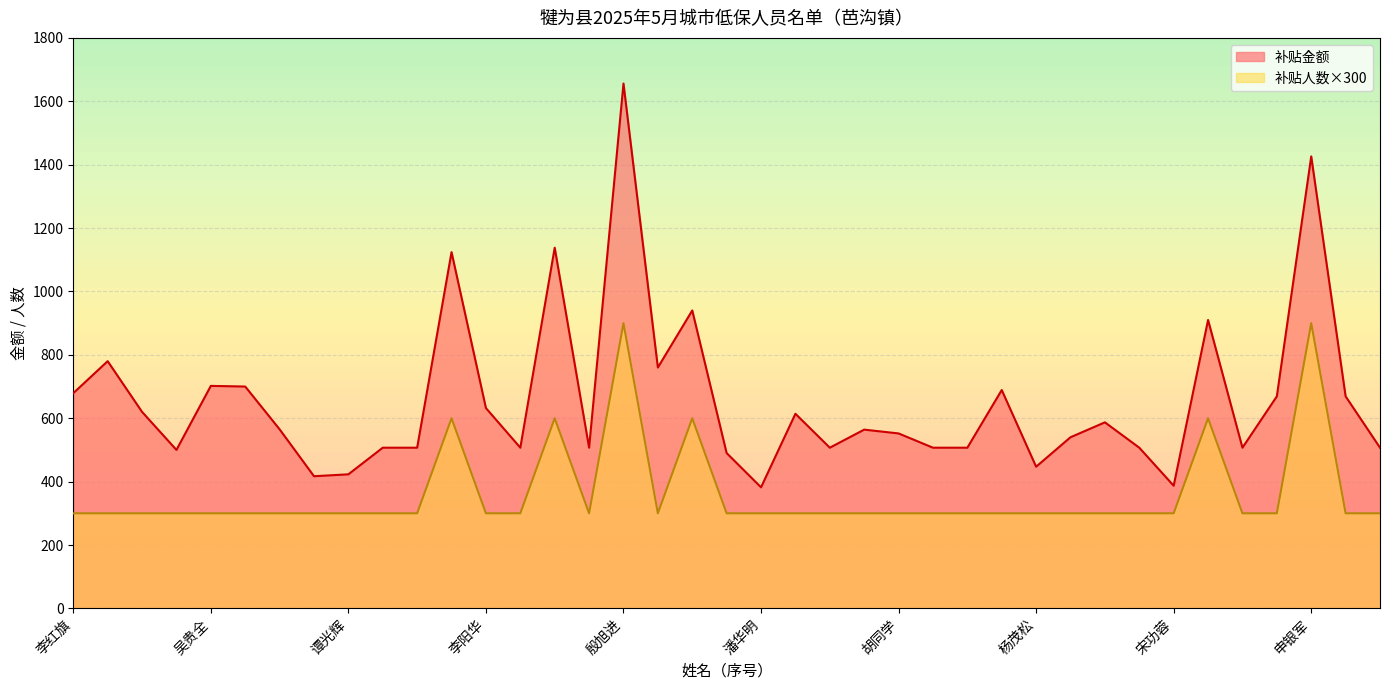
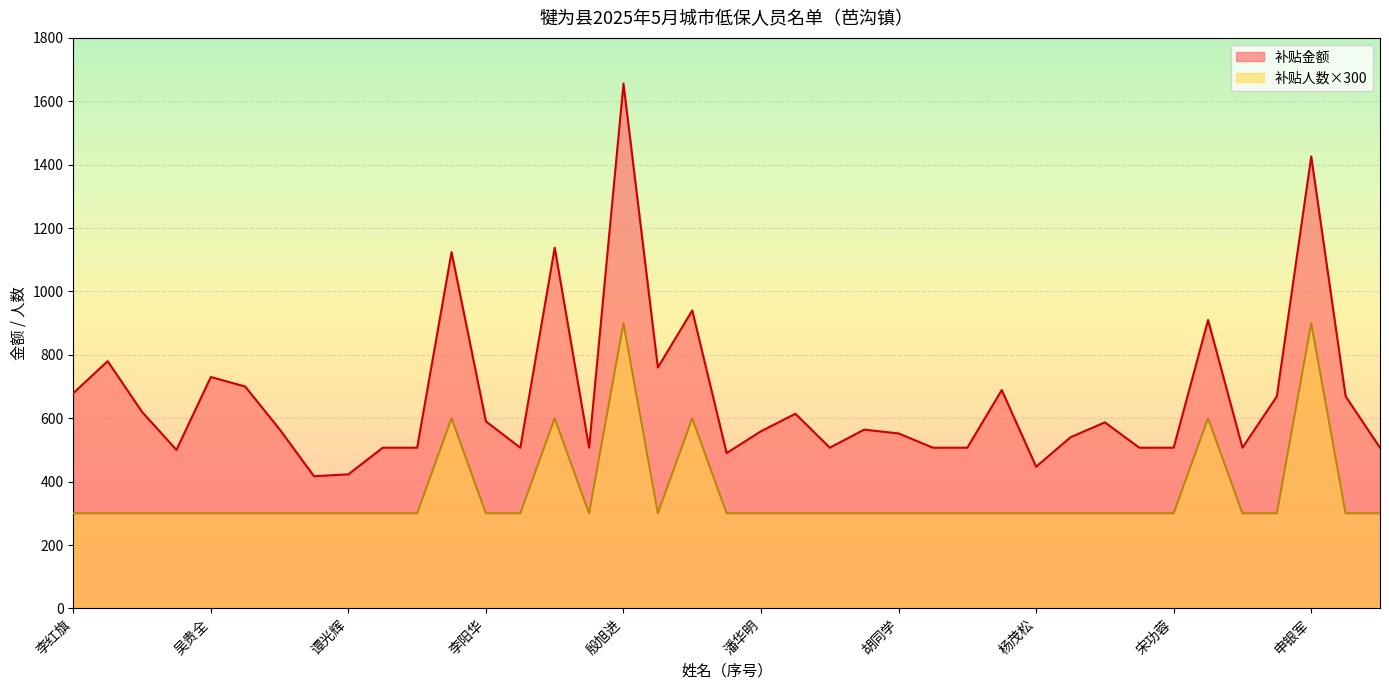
  {
    "补贴金额": {
      "李红旗": 680,
-     "吴贵全": 700,
+     "吴贵全": 730,
      "谭光辉": 420,
-     "李阳华": 630,
+     "李阳华": 590,
      "殷旭进": 1660,
-     "潘华明": 380,
+     "潘华明": 560,
      "胡同学": 550,
      "杨茂松": 450,
-     "宋功蓉": 390,
+     "宋功蓉": 510,
      "申银军": 1430
    },
    "补贴人数×300": {
      "李红旗": 300,
      "吴贵全": 300,
      "谭光辉": 300,
      "李阳华": 300,
      "殷旭进": 900,
      "潘华明": 300,
      "胡同学": 300,
      "杨茂松": 300,
      "宋功蓉": 300,
      "申银军": 900
    }
  }
